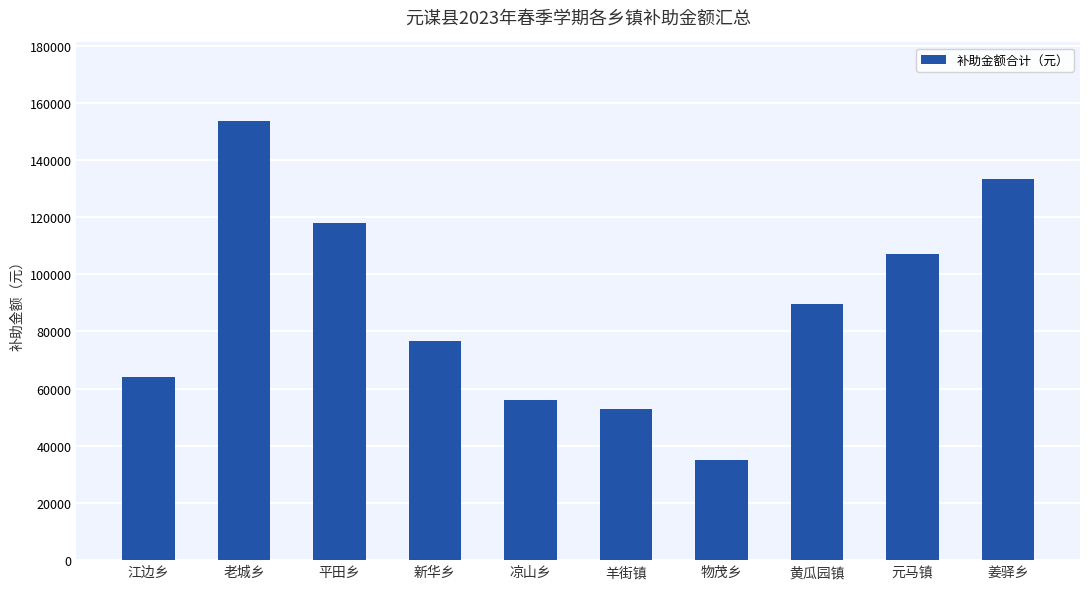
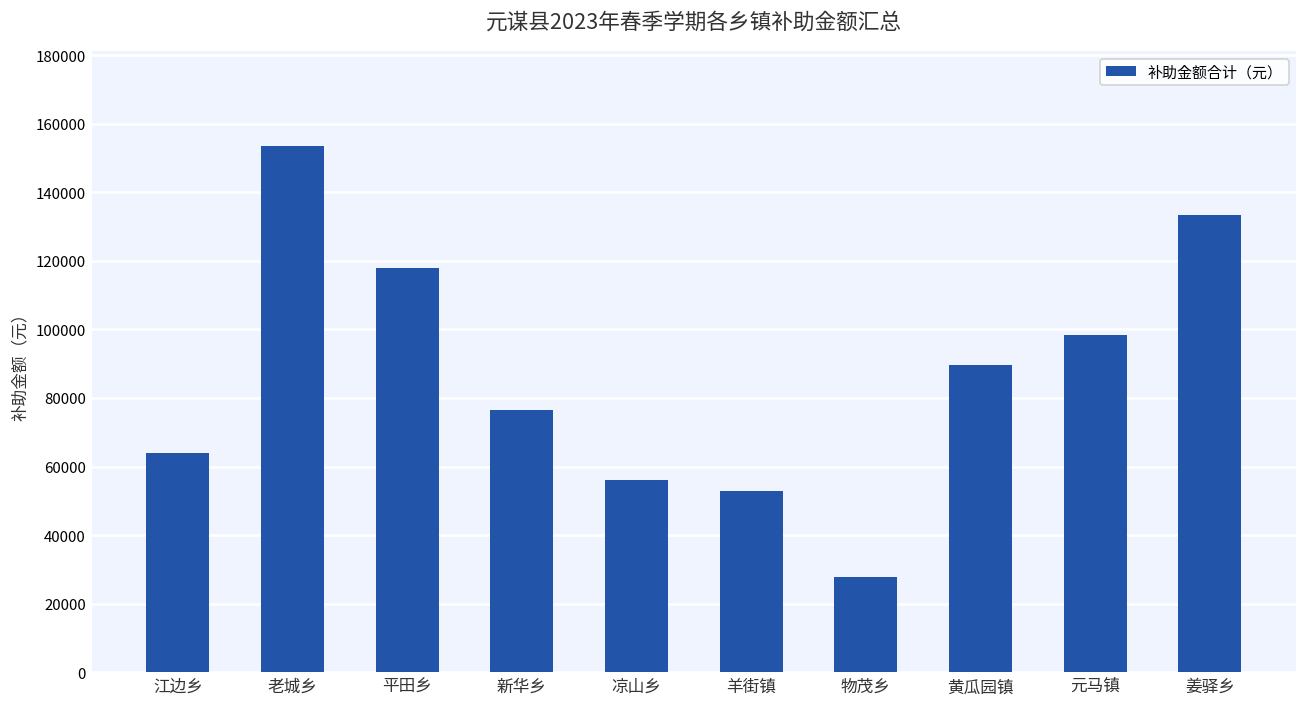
  {
    "江边乡": 64000,
    "老城乡": 154000,
    "平田乡": 118000,
    "新华乡": 77000,
    "凉山乡": 56000,
    "羊街镇": 53000,
-   "物茂乡": 35000,
+   "物茂乡": 28000,
    "黄瓜园镇": 90000,
-   "元马镇": 107000,
+   "元马镇": 99000,
    "姜驿乡": 133000
  }
